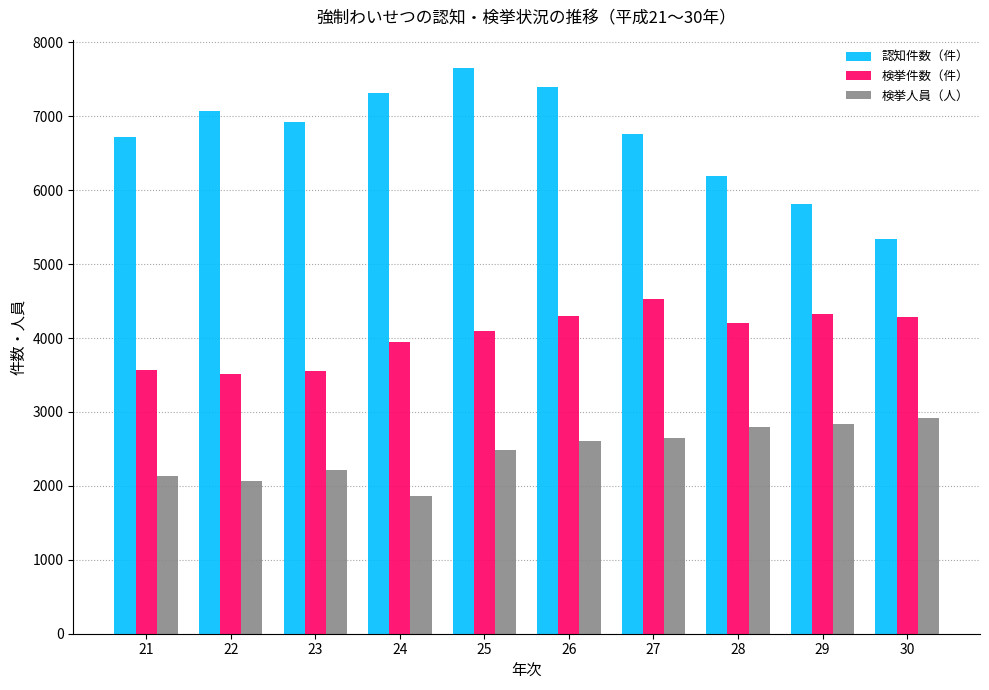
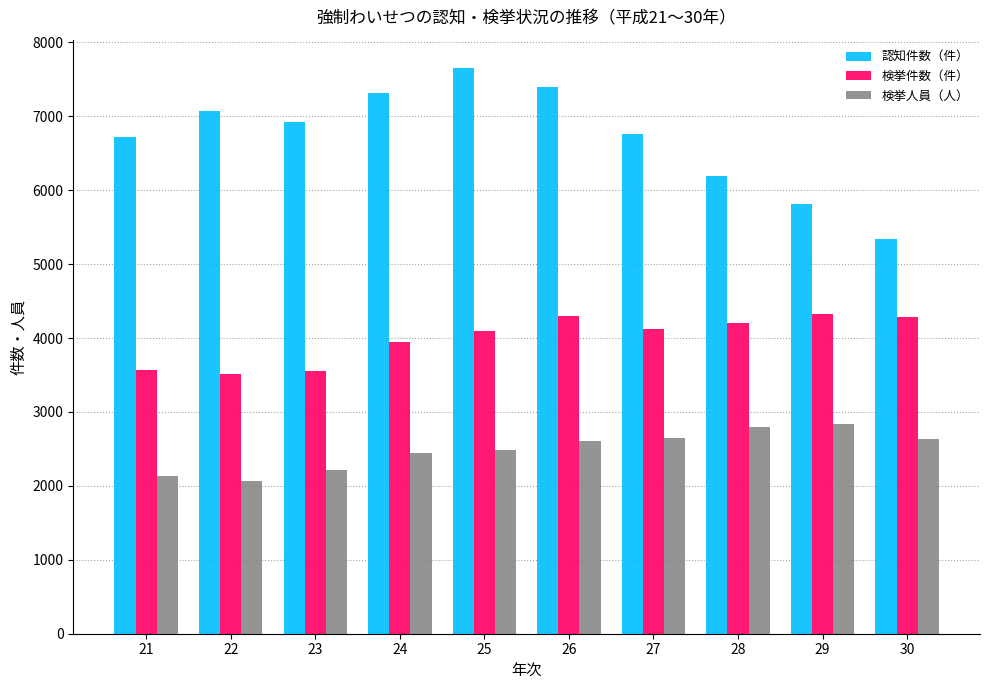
  {
    "認知件数（件）": {
      "21": 6700,
      "22": 7100,
      "23": 6900,
      "24": 7300,
      "25": 7700,
      "26": 7400,
      "27": 6800,
      "28": 6200,
      "29": 5800,
      "30": 5300
    },
    "検挙件数（件）": {
      "21": 3600,
      "22": 3500,
      "23": 3600,
      "24": 3900,
      "25": 4100,
      "26": 4300,
-     "27": 4500,
+     "27": 4100,
      "28": 4200,
      "29": 4300,
      "30": 4300
    },
    "検挙人員（人）": {
      "21": 2100,
      "22": 2100,
      "23": 2200,
-     "24": 1900,
+     "24": 2500,
      "25": 2500,
      "26": 2600,
      "27": 2600,
      "28": 2800,
      "29": 2800,
-     "30": 2900
+     "30": 2600
    }
  }
